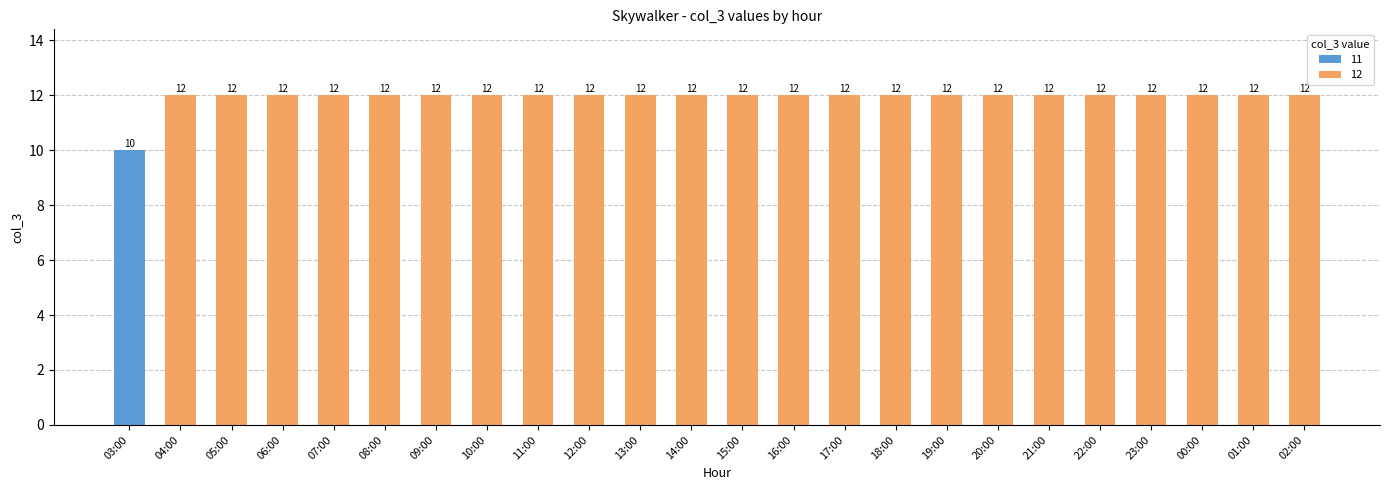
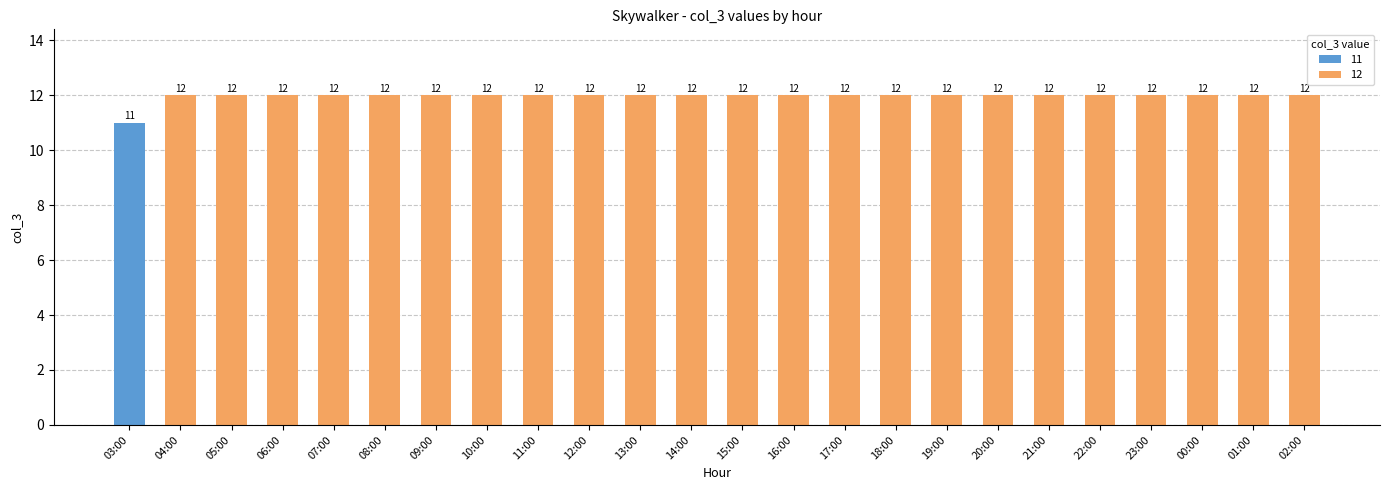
  {
-   "03:00": 10,
+   "03:00": 11,
    "04:00": 12,
    "05:00": 12,
    "06:00": 12,
    "07:00": 12,
    "08:00": 12,
    "09:00": 12,
    "10:00": 12,
    "11:00": 12,
    "12:00": 12,
    "13:00": 12,
    "14:00": 12,
    "15:00": 12,
    "16:00": 12,
    "17:00": 12,
    "18:00": 12,
    "19:00": 12,
    "20:00": 12,
    "21:00": 12,
    "22:00": 12,
    "23:00": 12,
    "00:00": 12,
    "01:00": 12
  }
